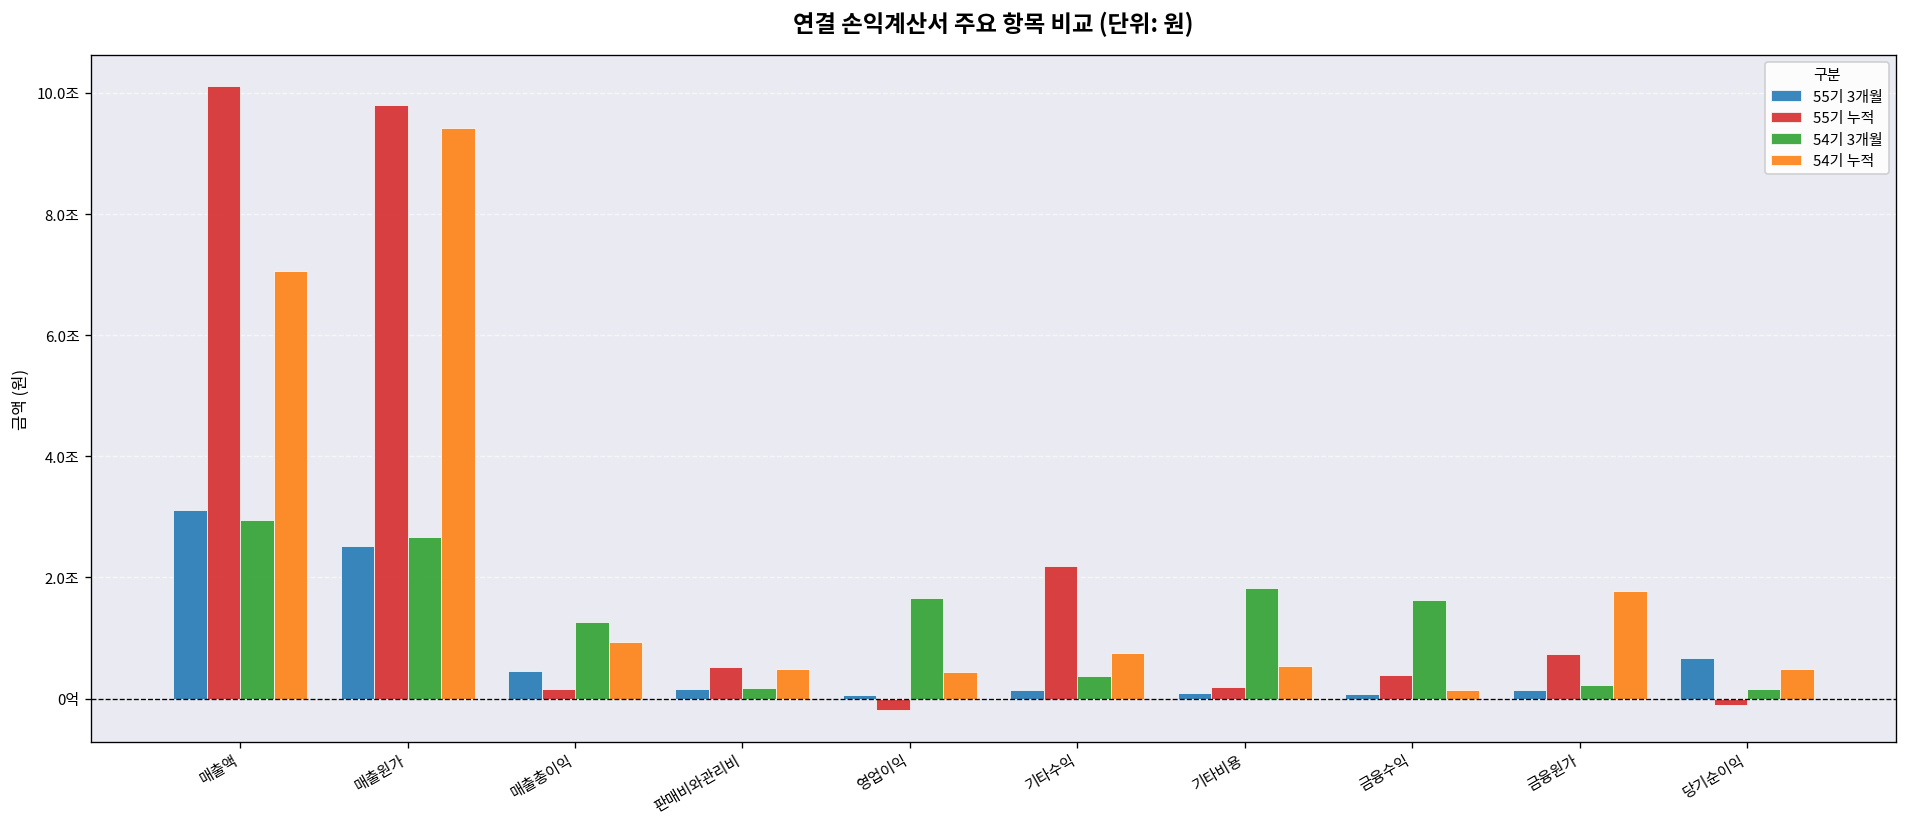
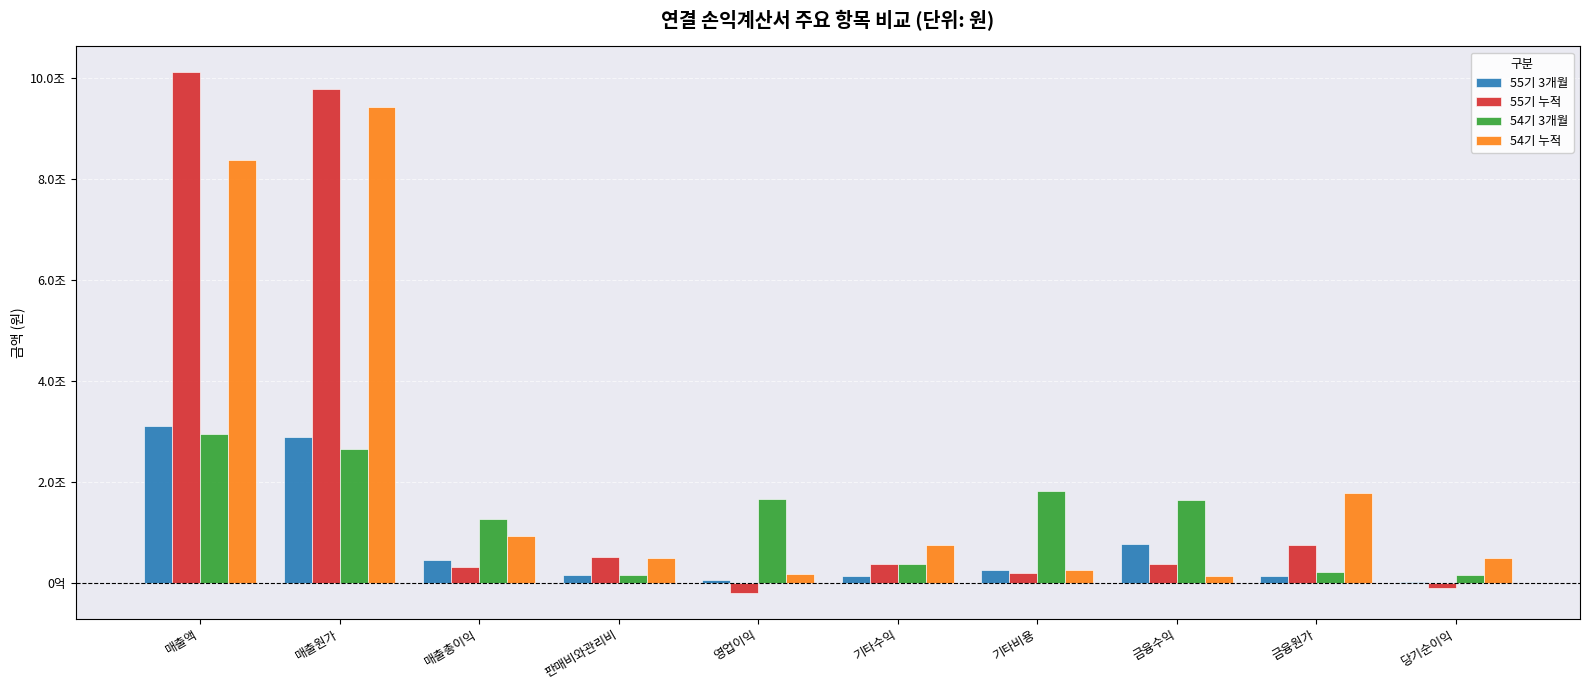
  {
    "55기 3개월": {
      "매출액": "3.1조",
-     "매출원가": "2.5조",
+     "매출원가": "2.9조",
      "매출총이익": "0.5조",
      "판매비와관리비": "0.2조",
      "영업이익": "0.1조",
      "기타수익": "0.1조",
-     "기타비용": "0.1조",
-     "금융수익": "0.1조",
+     "기타비용": "0.3조",
+     "금융수익": "0.8조",
      "금융원가": "0.1조",
-     "당기순이익": "0.7조"
+     "당기순이익": "0.0조"
    },
    "55기 누적": {
      "매출액": "10.1조",
      "매출원가": "9.8조",
-     "매출총이익": "0.2조",
+     "매출총이익": "0.3조",
      "판매비와관리비": "0.5조",
      "영업이익": "-0.2조",
-     "기타수익": "2.2조",
+     "기타수익": "0.4조",
      "기타비용": "0.2조",
      "금융수익": "0.4조",
      "금융원가": "0.7조",
      "당기순이익": "-0.1조"
    },
    "54기 3개월": {
      "매출액": "3.0조",
      "매출원가": "2.7조",
      "매출총이익": "1.3조",
      "판매비와관리비": "0.2조",
      "영업이익": "1.7조",
      "기타수익": "0.4조",
      "기타비용": "1.8조",
      "금융수익": "1.6조",
      "금융원가": "0.2조",
      "당기순이익": "0.2조"
    },
    "54기 누적": {
-     "매출액": "7.1조",
+     "매출액": "8.4조",
      "매출원가": "9.4조",
      "매출총이익": "0.9조",
      "판매비와관리비": "0.5조",
-     "영업이익": "0.4조",
+     "영업이익": "0.2조",
      "기타수익": "0.7조",
-     "기타비용": "0.5조",
+     "기타비용": "0.3조",
      "금융수익": "0.1조",
      "금융원가": "1.8조",
      "당기순이익": "0.5조"
    }
  }
